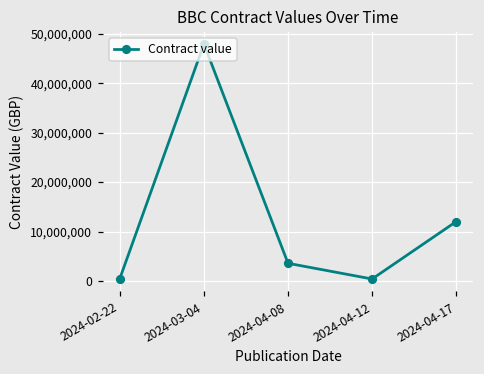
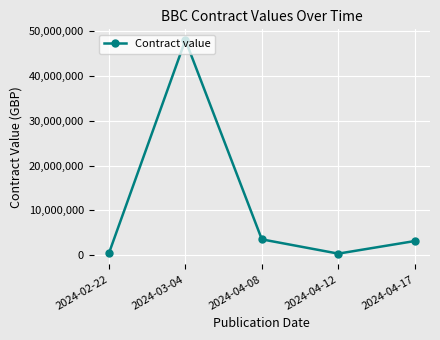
  {
    "2024-02-22": "0",
    "2024-04-08": "4,000,000",
    "2024-04-12": "0",
-   "2024-04-17": "12,000,000"
+   "2024-04-17": "3,000,000"
  }
